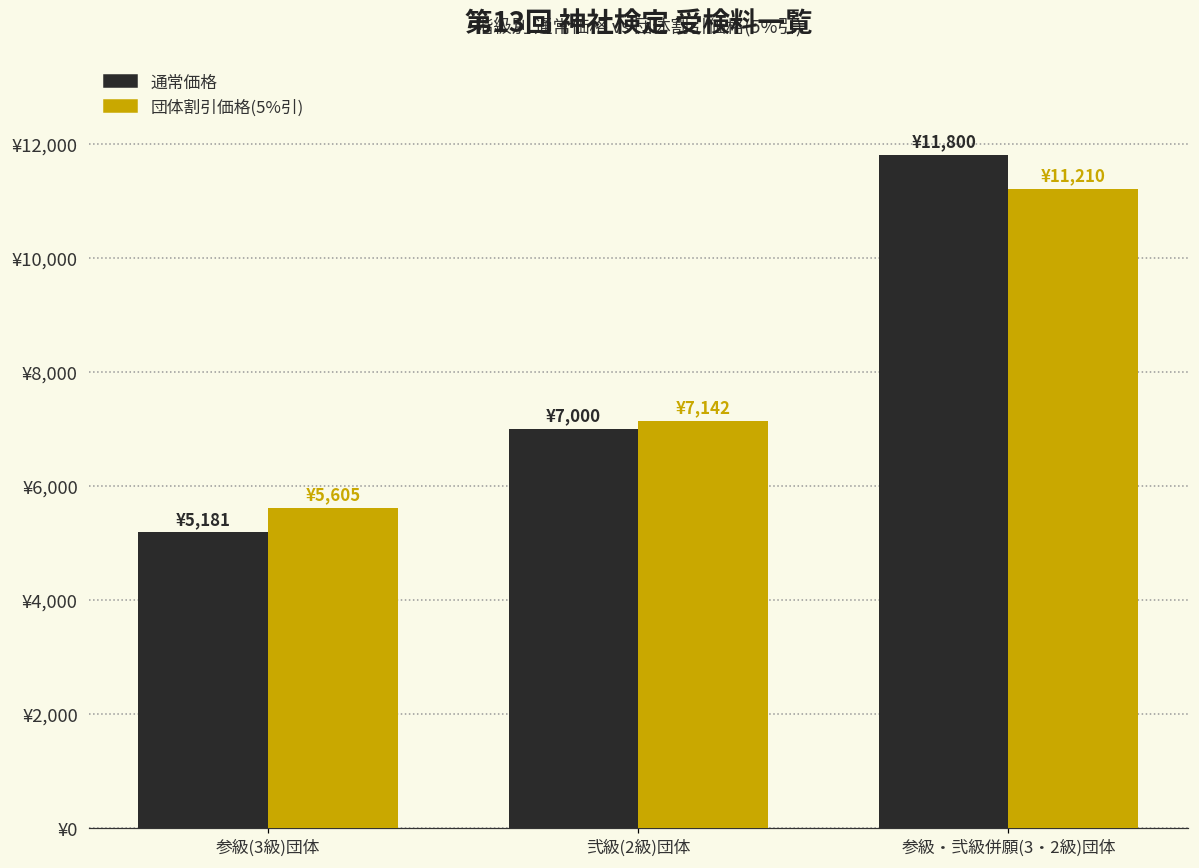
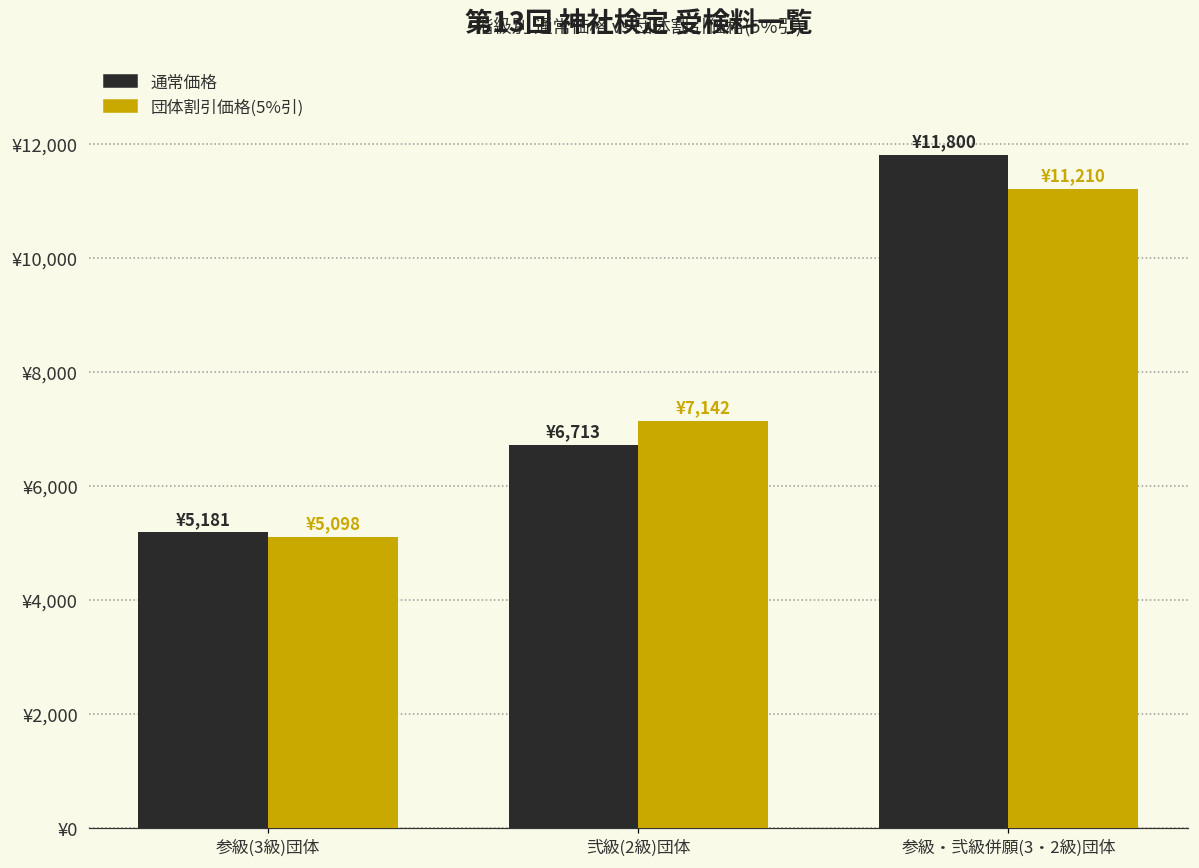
  {
    "通常価格": {
      "参級(3級)団体": "¥5,181",
-     "弐級(2級)団体": "¥7,000",
+     "弐級(2級)団体": "¥6,713",
      "参級・弐級併願(3・2級)団体": "¥11,800"
    },
    "団体割引価格(5%引)": {
-     "参級(3級)団体": "¥5,605",
+     "参級(3級)団体": "¥5,098",
      "弐級(2級)団体": "¥7,142",
      "参級・弐級併願(3・2級)団体": "¥11,210"
    }
  }
